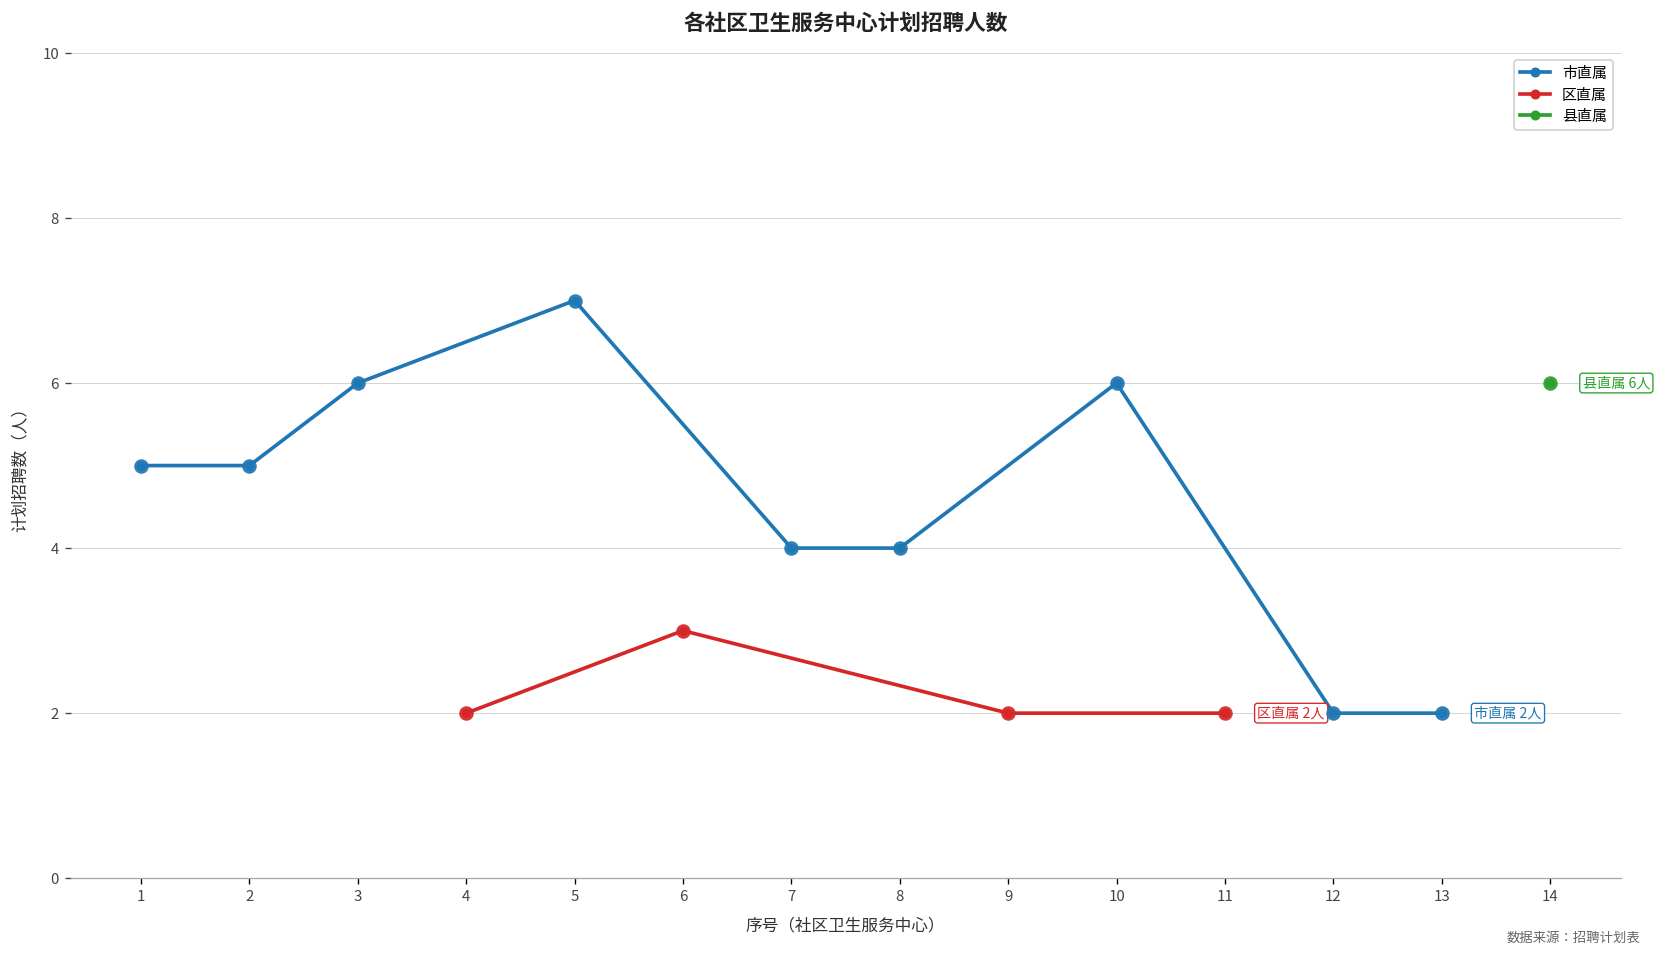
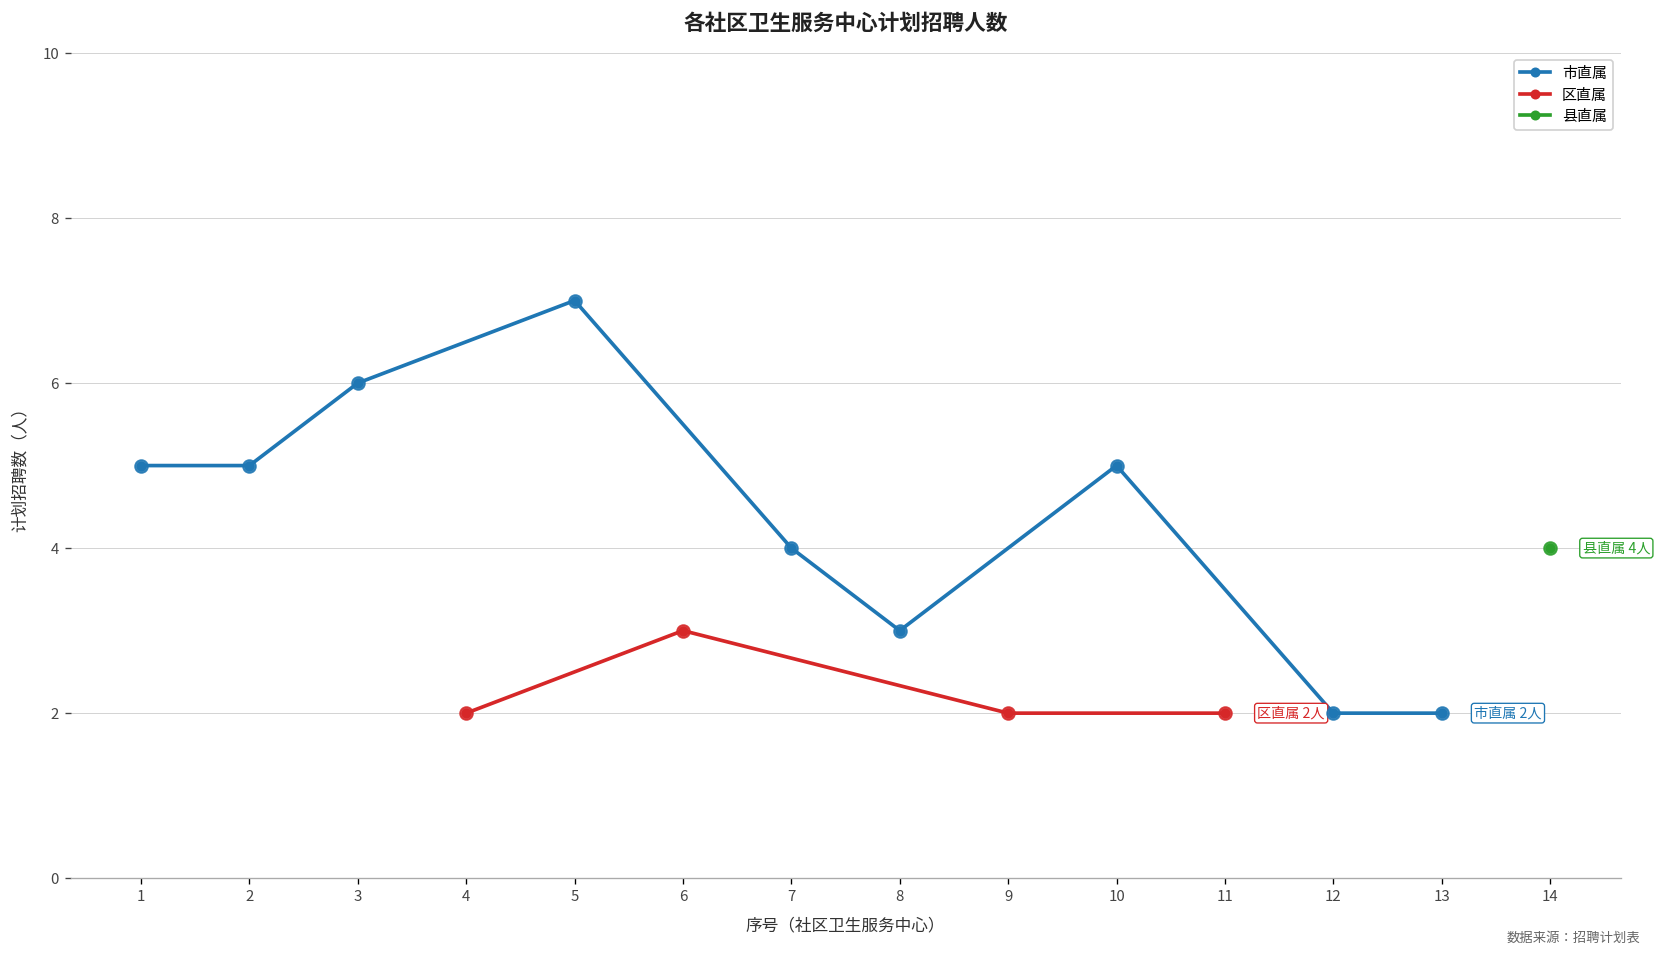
  {
    "市直属": {
      "1": "5",
      "2": "5",
      "3": "6",
      "5": "7",
      "7": "4",
-     "8": "4",
-     "10": "6",
+     "8": "3",
+     "10": "5",
      "13": "2"
    },
    "区直属": {
      "4": "2",
      "6": "3",
      "9": "2",
      "11": "2"
    },
    "县直属": {
-     "14": "6人"
+     "14": "4人"
    }
  }
